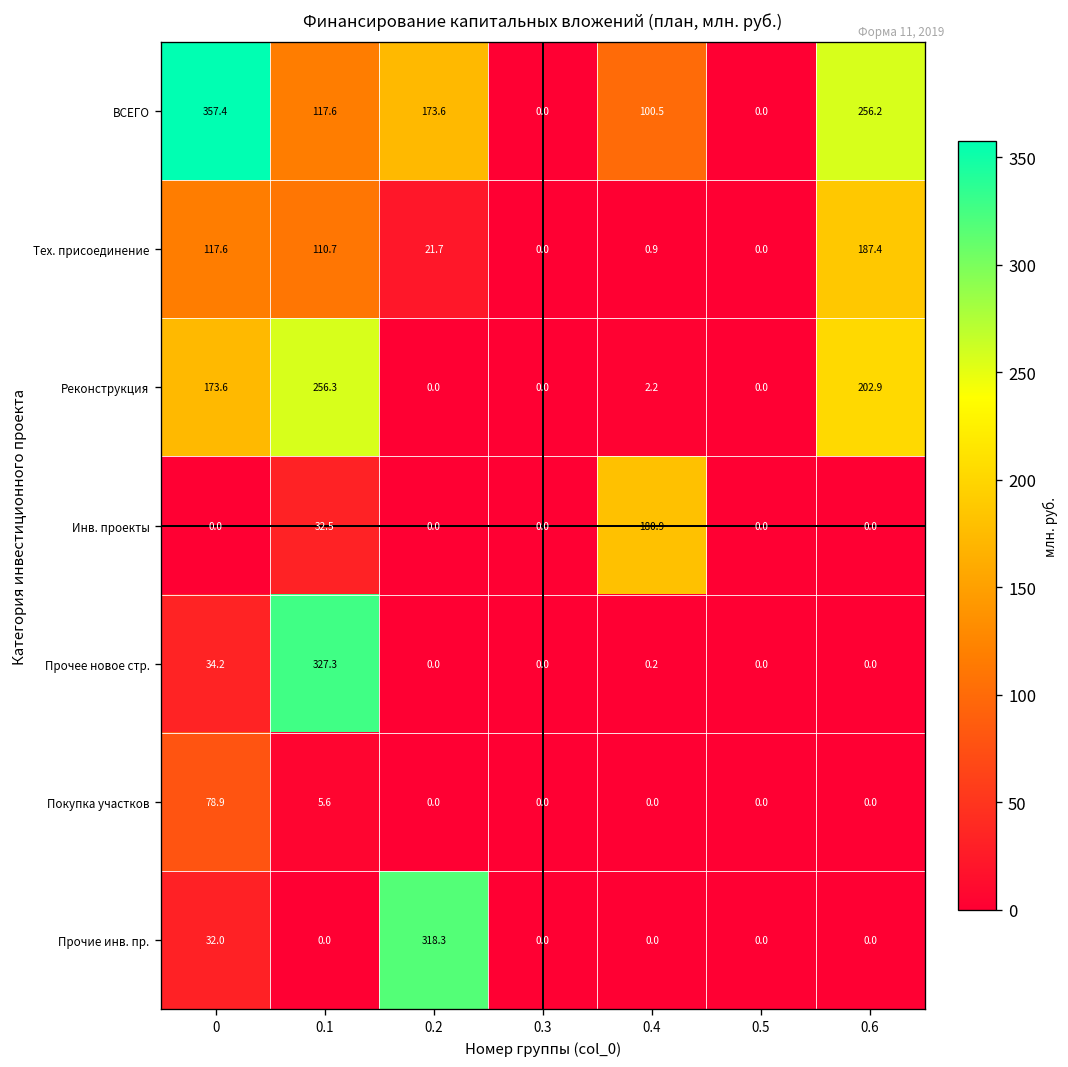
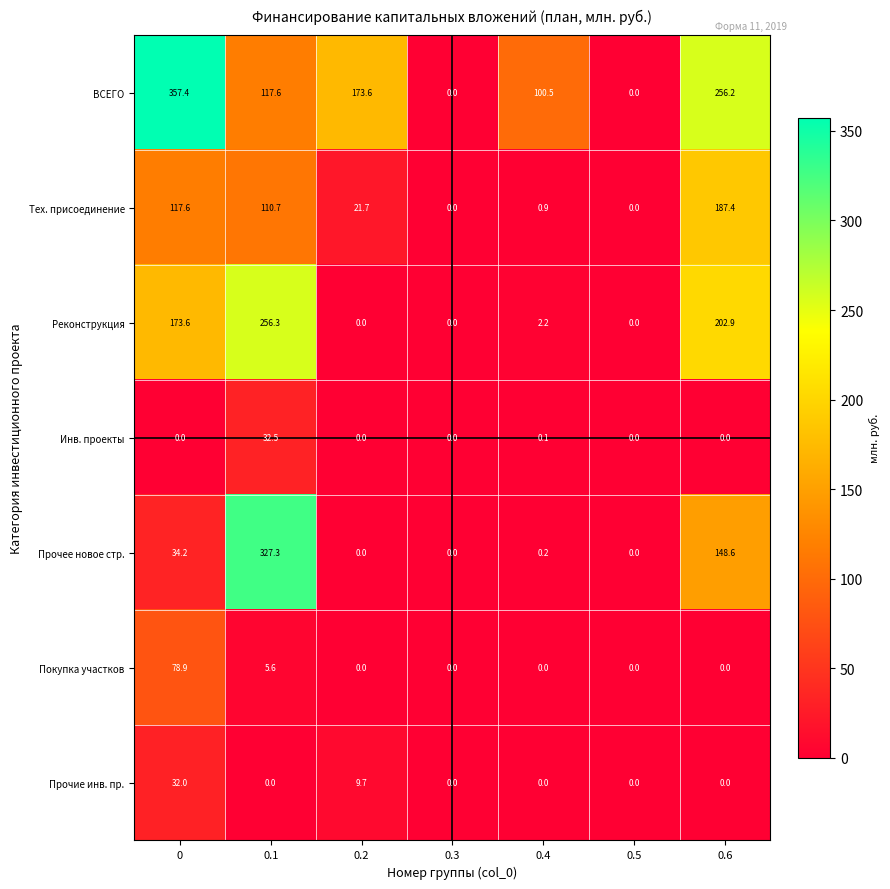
  {
    "ВСЕГО": {
      "0": 357.4,
      "0.1": 117.6,
      "0.2": 173.6,
      "0.3": 0.0,
      "0.4": 100.5,
      "0.5": 0.0,
      "0.6": 256.2
    },
    "Тех. присоединение": {
      "0": 117.6,
      "0.1": 110.7,
      "0.2": 21.7,
      "0.3": 0.0,
      "0.4": 0.9,
      "0.5": 0.0,
      "0.6": 187.4
    },
    "Реконструкция": {
      "0": 173.6,
      "0.1": 256.3,
      "0.2": 0.0,
      "0.3": 0.0,
      "0.4": 2.2,
      "0.5": 0.0,
      "0.6": 202.9
    },
    "Инв. проекты": {
      "0": 0.0,
      "0.1": 32.5,
      "0.2": 0.0,
      "0.3": 0.0,
-     "0.4": 180.9,
+     "0.4": 0.1,
      "0.5": 0.0,
      "0.6": 0.0
    },
    "Прочее новое стр.": {
      "0": 34.2,
      "0.1": 327.3,
      "0.2": 0.0,
      "0.3": 0.0,
      "0.4": 0.2,
      "0.5": 0.0,
-     "0.6": 0.0
+     "0.6": 148.6
    },
    "Покупка участков": {
      "0": 78.9,
      "0.1": 5.6,
      "0.2": 0.0,
      "0.3": 0.0,
      "0.4": 0.0,
      "0.5": 0.0,
      "0.6": 0.0
    },
    "Прочие инв. пр.": {
      "0": 32.0,
      "0.1": 0.0,
-     "0.2": 318.3,
+     "0.2": 9.7,
      "0.3": 0.0,
      "0.4": 0.0,
      "0.5": 0.0,
      "0.6": 0.0
    }
  }
